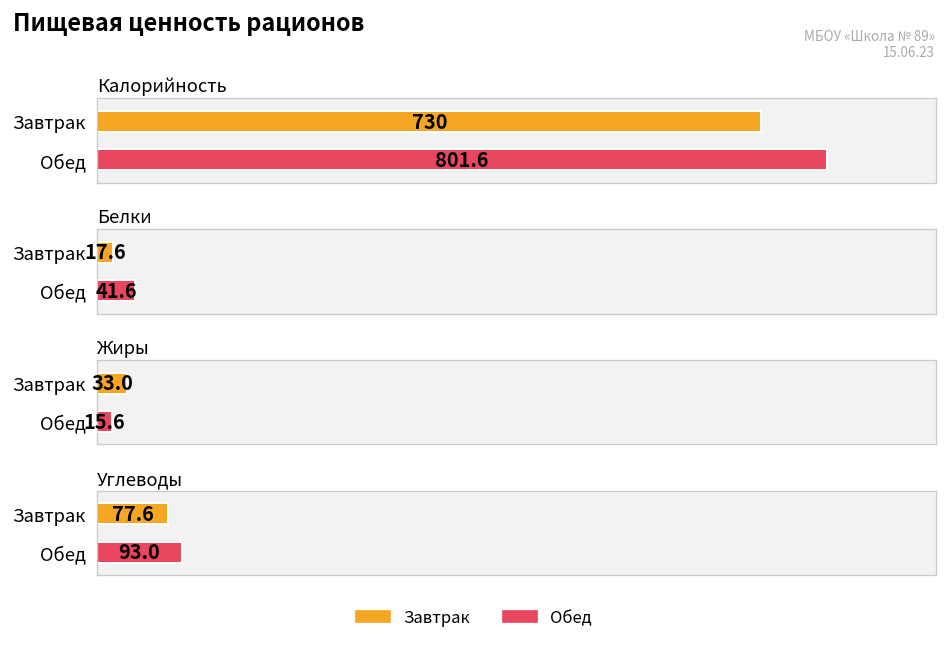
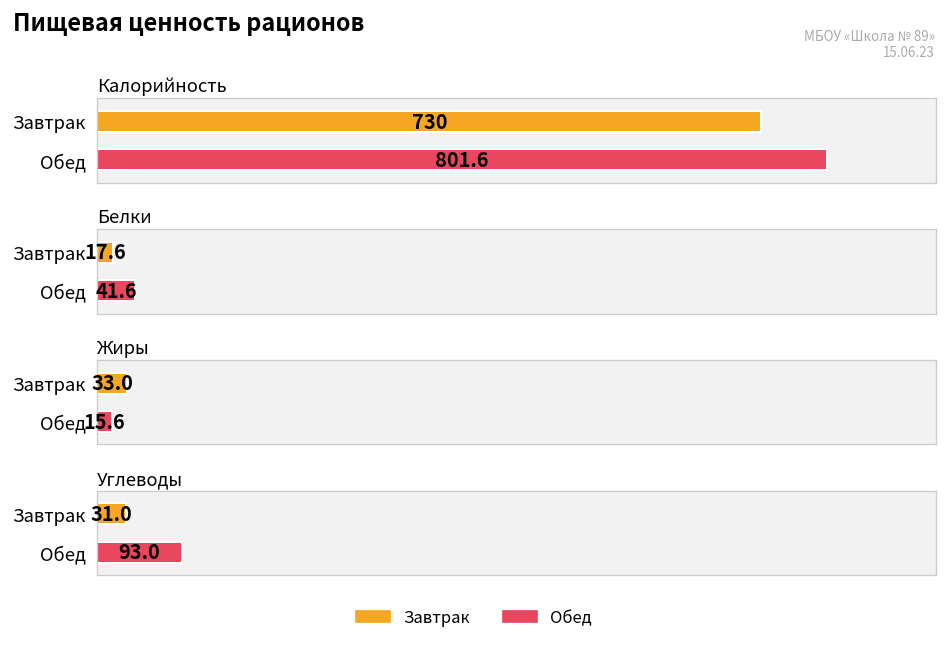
  {
    "Калорийность": {
      "Завтрак": 730,
      "Обед": 801.6
    },
    "Белки": {
      "Завтрак": 17.6,
      "Обед": 41.6
    },
    "Жиры": {
      "Завтрак": 33.0,
      "Обед": 15.6
    },
    "Углеводы": {
-     "Завтрак": 77.6,
+     "Завтрак": 31.0,
      "Обед": 93.0
    }
  }
